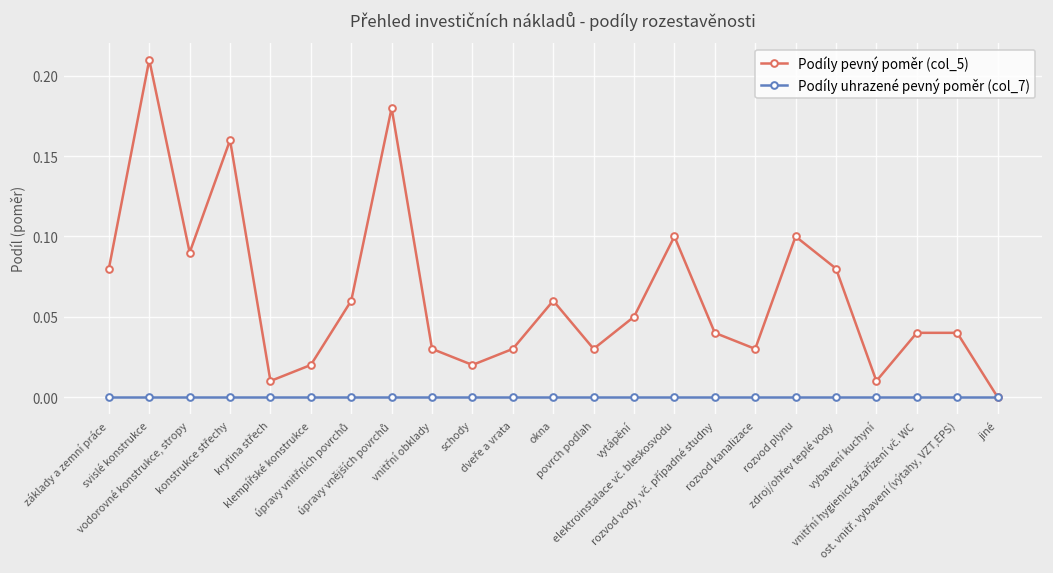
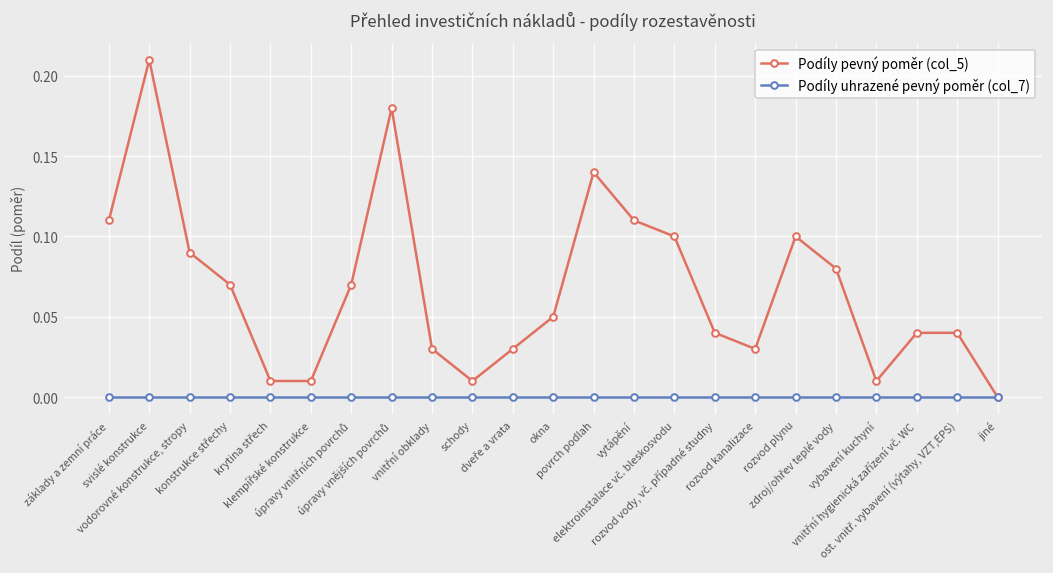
  {
    "Podíly pevný poměr (col_5)": {
-     "základy a zemní práce": 0.08,
+     "základy a zemní práce": 0.11,
      "svislé konstrukce": 0.21,
      "vodorovné konstrukce, stropy": 0.09,
-     "konstrukce střechy": 0.16,
+     "konstrukce střechy": 0.07,
      "krytina střech": 0.01,
-     "klempířské konstrukce": 0.02,
-     "úpravy vnitřních povrchů": 0.06,
+     "klempířské konstrukce": 0.01,
+     "úpravy vnitřních povrchů": 0.07,
      "úpravy vnějších povrchů": 0.18,
      "vnitřní obklady": 0.03,
-     "schody": 0.02,
+     "schody": 0.01,
      "dveře a vrata": 0.03,
-     "okna": 0.06,
-     "povrch podlah": 0.03,
-     "vytápění": 0.05,
+     "okna": 0.05,
+     "povrch podlah": 0.14,
+     "vytápění": 0.11,
      "elektroinstalace vč. bleskosvodu": 0.10,
      "rozvod vody, vč. případné studny": 0.04,
      "rozvod kanalizace": 0.03,
      "rozvod plynu": 0.10,
      "zdroj/ohřev teplé vody": 0.08,
      "vybavení kuchyní": 0.01,
      "vnitřní hygienická zařízení vč. WC": 0.04,
      "ost. vnitř. vybavení (výtahy, VZT,EPS)": 0.04
    },
    "Podíly uhrazené pevný poměr (col_7)": {
      "základy a zemní práce": 0.00,
      "svislé konstrukce": 0.00,
      "vodorovné konstrukce, stropy": 0.00,
      "konstrukce střechy": 0.00,
      "krytina střech": 0.00,
      "klempířské konstrukce": 0.00,
      "úpravy vnitřních povrchů": 0.00,
      "úpravy vnějších povrchů": 0.00,
      "vnitřní obklady": 0.00,
      "schody": 0.00,
      "dveře a vrata": 0.00,
      "okna": 0.00,
      "povrch podlah": 0.00,
      "vytápění": 0.00,
      "elektroinstalace vč. bleskosvodu": 0.00,
      "rozvod vody, vč. případné studny": 0.00,
      "rozvod kanalizace": 0.00,
      "rozvod plynu": 0.00,
      "zdroj/ohřev teplé vody": 0.00,
      "vybavení kuchyní": 0.00,
      "vnitřní hygienická zařízení vč. WC": 0.00,
      "ost. vnitř. vybavení (výtahy, VZT,EPS)": 0.00
    }
  }
